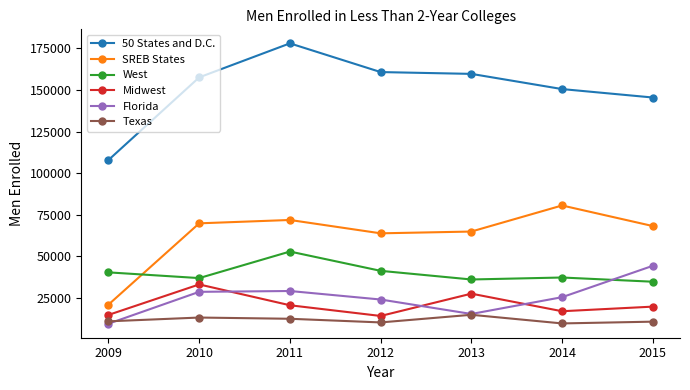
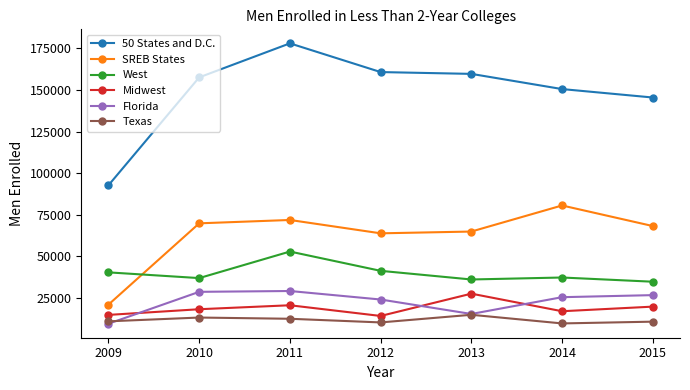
  {
    "50 States and D.C.": {
-     "2009": 108000,
+     "2009": 93000,
      "2011": 178000,
      "2012": 161000,
      "2013": 160000,
      "2014": 151000,
      "2015": 145000
    },
    "SREB States": {
      "2009": 21000,
      "2010": 70000,
      "2011": 72000,
      "2012": 64000,
      "2013": 65000,
      "2014": 81000,
      "2015": 68000
    },
    "West": {
      "2009": 40000,
      "2010": 37000,
      "2011": 53000,
      "2012": 41000,
      "2013": 36000,
      "2014": 37000,
      "2015": 35000
    },
    "Midwest": {
      "2009": 15000,
-     "2010": 33000,
+     "2010": 18000,
      "2011": 21000,
      "2012": 14000,
      "2013": 28000,
      "2014": 17000,
      "2015": 20000
    },
    "Florida": {
      "2010": 29000,
      "2011": 29000,
      "2012": 24000,
      "2014": 26000,
-     "2015": 44000
+     "2015": 27000
    },
    "Texas": {
      "2010": 13000,
      "2011": 13000,
      "2012": 10000,
      "2014": 10000,
      "2015": 11000
    }
  }
